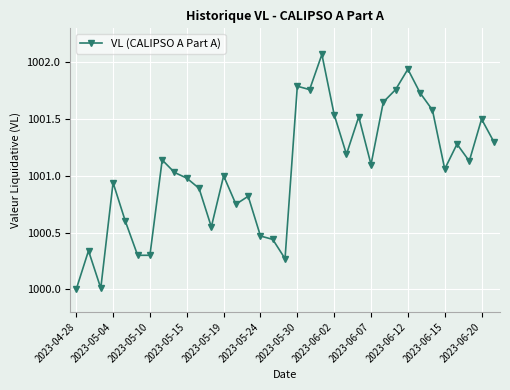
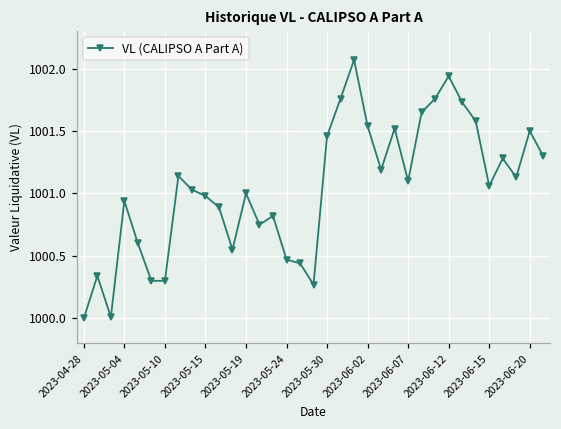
  {
    "2023-04-28": 1000.00,
    "2023-05-04": 1000.94,
    "2023-05-10": 1000.30,
    "2023-05-15": 1000.98,
    "2023-05-19": 1001.00,
    "2023-05-24": 1000.47,
-   "2023-05-30": 1001.79,
+   "2023-05-30": 1001.46,
    "2023-06-02": 1001.54,
    "2023-06-07": 1001.10,
    "2023-06-12": 1001.94,
    "2023-06-15": 1001.06,
    "2023-06-20": 1001.50
  }
